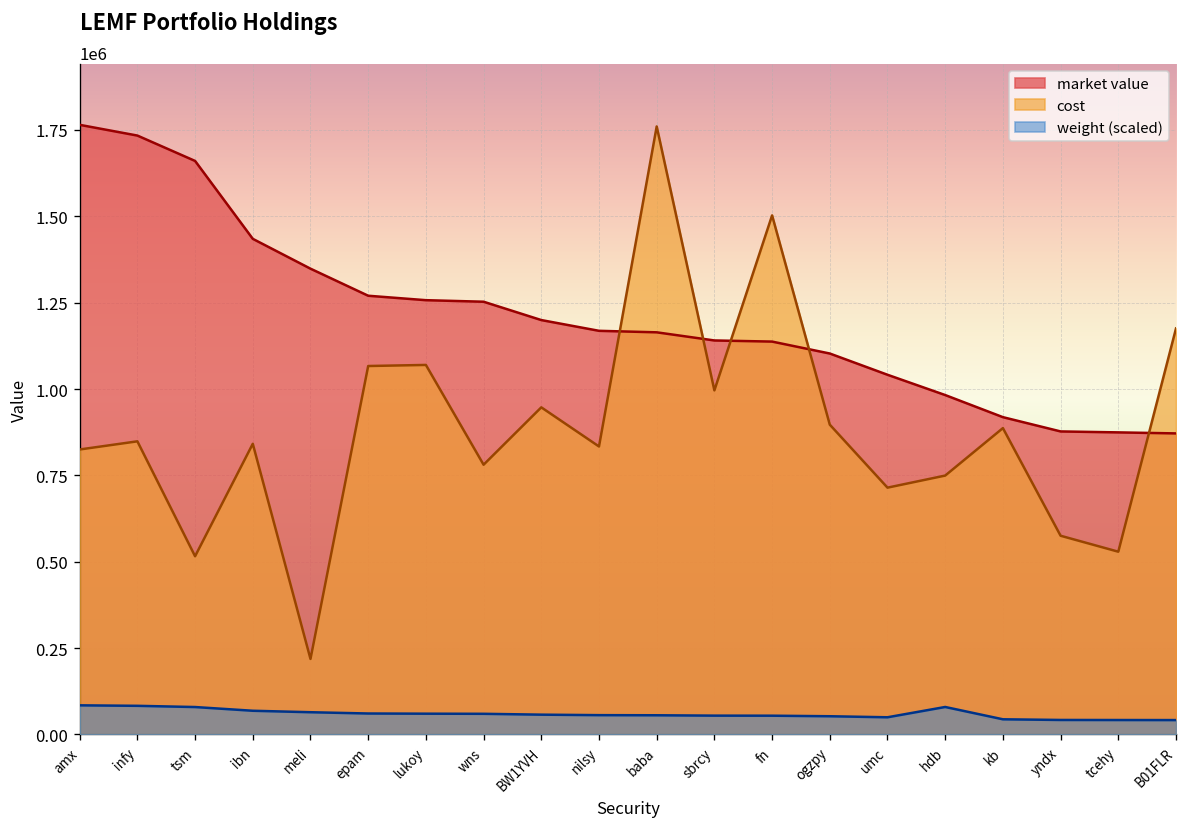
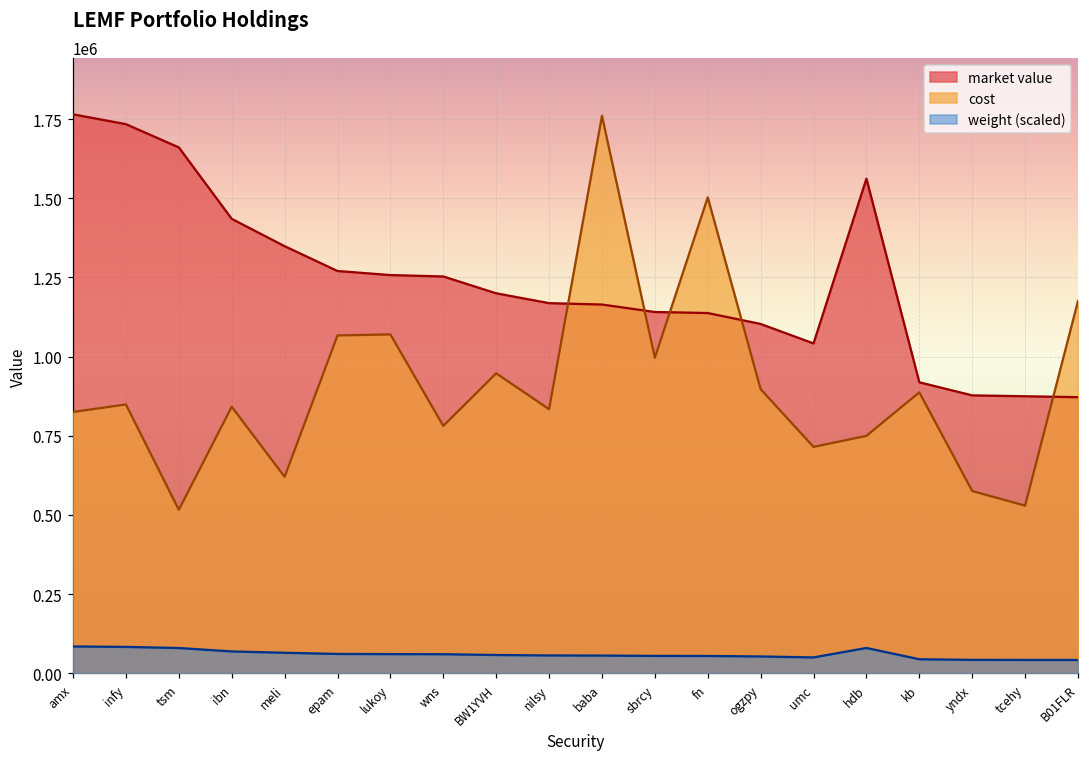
  {
    "market value": {
      "amx": 1760000,
      "infy": 1730000,
      "tsm": 1660000,
      "ibn": 1430000,
      "meli": 1350000,
      "epam": 1270000,
      "lukoy": 1260000,
      "wns": 1250000,
      "BW1YVH": 1200000,
      "nilsy": 1170000,
      "baba": 1160000,
      "sbrcy": 1140000,
      "fn": 1140000,
      "ogzpy": 1100000,
      "umc": 1040000,
-     "hdb": 980000,
+     "hdb": 1560000,
      "kb": 920000,
      "yndx": 880000,
      "tcehy": 870000,
      "B01FLR": 870000
    },
    "cost": {
      "amx": 820000,
      "infy": 850000,
      "tsm": 520000,
      "ibn": 840000,
-     "meli": 220000,
+     "meli": 620000,
      "epam": 1070000,
      "lukoy": 1070000,
      "wns": 780000,
      "BW1YVH": 950000,
      "nilsy": 830000,
      "baba": 1760000,
      "sbrcy": 1000000,
      "fn": 1500000,
      "ogzpy": 900000,
      "umc": 710000,
      "hdb": 750000,
      "kb": 890000,
      "yndx": 580000,
      "tcehy": 530000,
      "B01FLR": 1180000
    },
    "weight (scaled)": {
      "amx": 80000,
      "infy": 80000,
      "tsm": 80000,
      "ibn": 70000,
      "meli": 60000,
      "epam": 60000,
      "lukoy": 60000,
      "wns": 60000,
      "BW1YVH": 60000,
      "nilsy": 60000,
      "baba": 60000,
      "sbrcy": 50000,
      "fn": 50000,
      "ogzpy": 50000,
      "umc": 50000,
      "hdb": 80000,
      "kb": 40000,
      "yndx": 40000,
      "tcehy": 40000,
      "B01FLR": 40000
    }
  }
